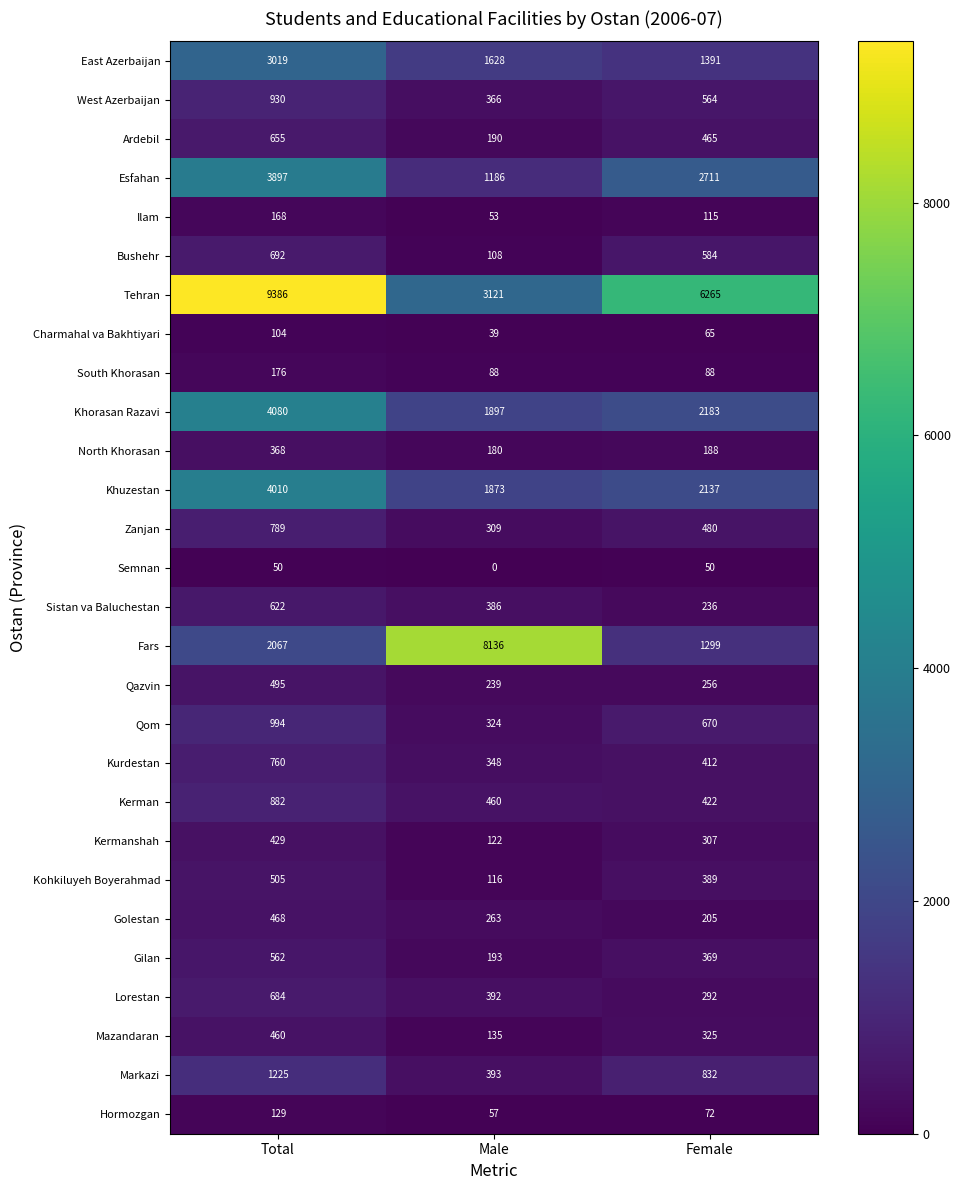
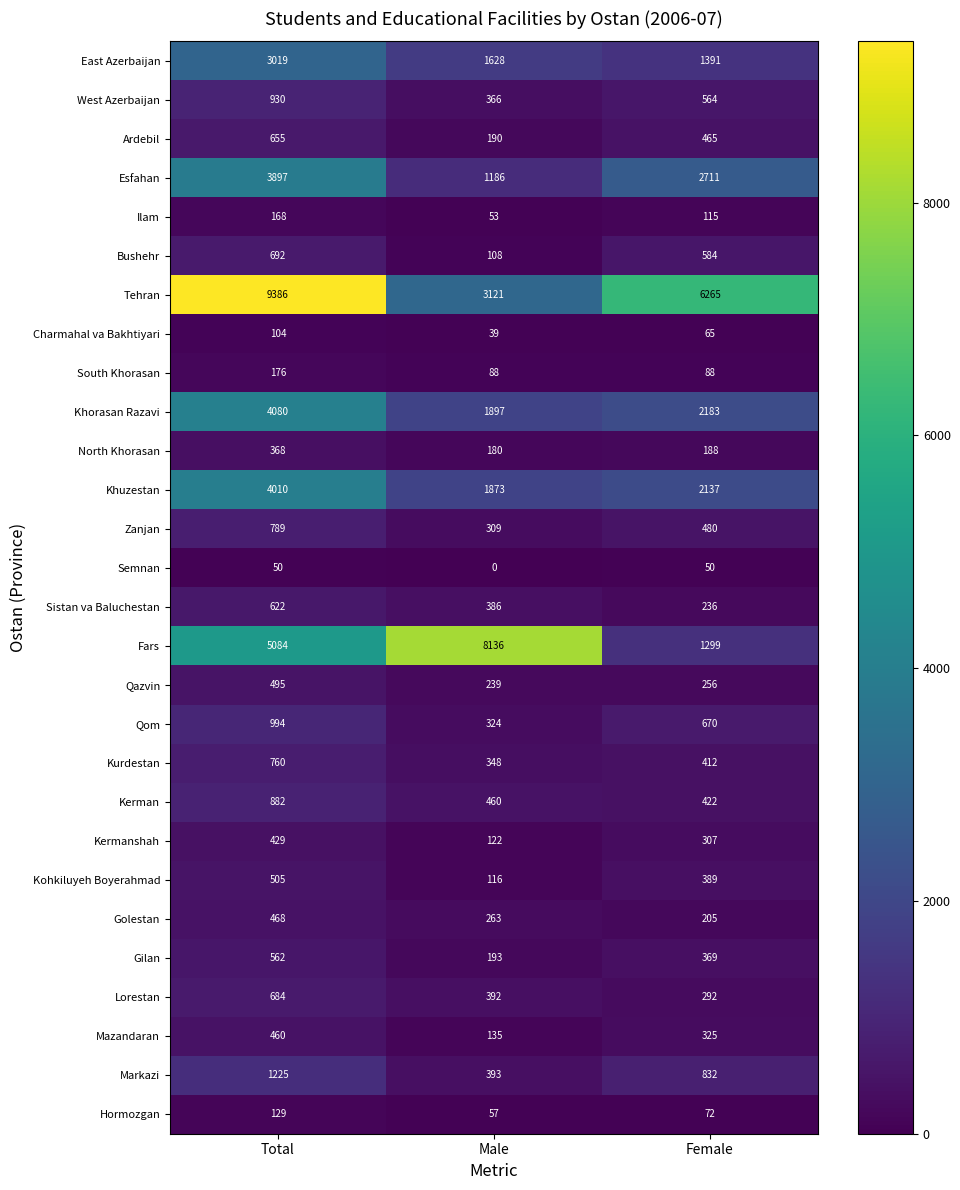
  {
    "East Azerbaijan": {
      "Total": 3019,
      "Male": 1628,
      "Female": 1391
    },
    "West Azerbaijan": {
      "Total": 930,
      "Male": 366,
      "Female": 564
    },
    "Ardebil": {
      "Total": 655,
      "Male": 190,
      "Female": 465
    },
    "Esfahan": {
      "Total": 3897,
      "Male": 1186,
      "Female": 2711
    },
    "Ilam": {
      "Total": 168,
      "Male": 53,
      "Female": 115
    },
    "Bushehr": {
      "Total": 692,
      "Male": 108,
      "Female": 584
    },
    "Tehran": {
      "Total": 9386,
      "Male": 3121,
      "Female": 6265
    },
    "Charmahal va Bakhtiyari": {
      "Total": 104,
      "Male": 39,
      "Female": 65
    },
    "South Khorasan": {
      "Total": 176,
      "Male": 88,
      "Female": 88
    },
    "Khorasan Razavi": {
      "Total": 4080,
      "Male": 1897,
      "Female": 2183
    },
    "North Khorasan": {
      "Total": 368,
      "Male": 180,
      "Female": 188
    },
    "Khuzestan": {
      "Total": 4010,
      "Male": 1873,
      "Female": 2137
    },
    "Zanjan": {
      "Total": 789,
      "Male": 309,
      "Female": 480
    },
    "Semnan": {
      "Total": 50,
      "Male": 0,
      "Female": 50
    },
    "Sistan va Baluchestan": {
      "Total": 622,
      "Male": 386,
      "Female": 236
    },
    "Fars": {
-     "Total": 2067,
+     "Total": 5084,
      "Male": 8136,
      "Female": 1299
    },
    "Qazvin": {
      "Total": 495,
      "Male": 239,
      "Female": 256
    },
    "Qom": {
      "Total": 994,
      "Male": 324,
      "Female": 670
    },
    "Kurdestan": {
      "Total": 760,
      "Male": 348,
      "Female": 412
    },
    "Kerman": {
      "Total": 882,
      "Male": 460,
      "Female": 422
    },
    "Kermanshah": {
      "Total": 429,
      "Male": 122,
      "Female": 307
    },
    "Kohkiluyeh Boyerahmad": {
      "Total": 505,
      "Male": 116,
      "Female": 389
    },
    "Golestan": {
      "Total": 468,
      "Male": 263,
      "Female": 205
    },
    "Gilan": {
      "Total": 562,
      "Male": 193,
      "Female": 369
    },
    "Lorestan": {
      "Total": 684,
      "Male": 392,
      "Female": 292
    },
    "Mazandaran": {
      "Total": 460,
      "Male": 135,
      "Female": 325
    },
    "Markazi": {
      "Total": 1225,
      "Male": 393,
      "Female": 832
    },
    "Hormozgan": {
      "Total": 129,
      "Male": 57,
      "Female": 72
    }
  }
